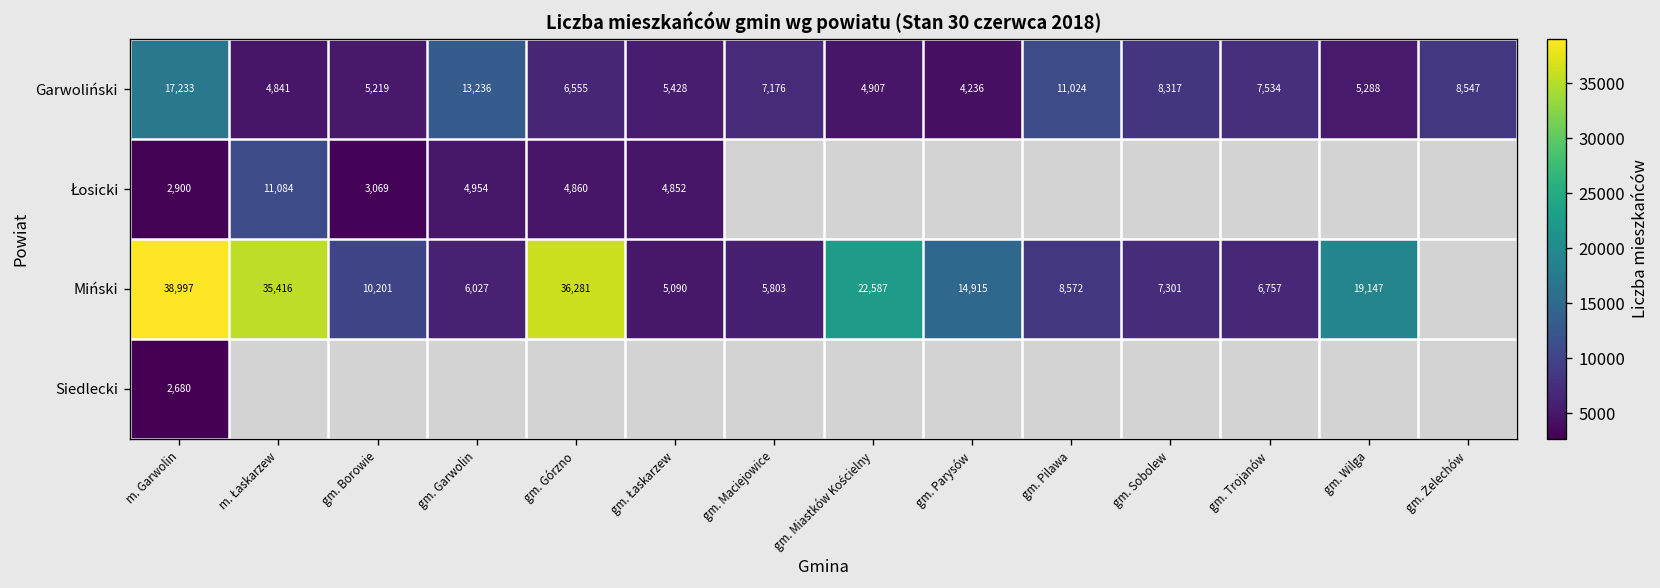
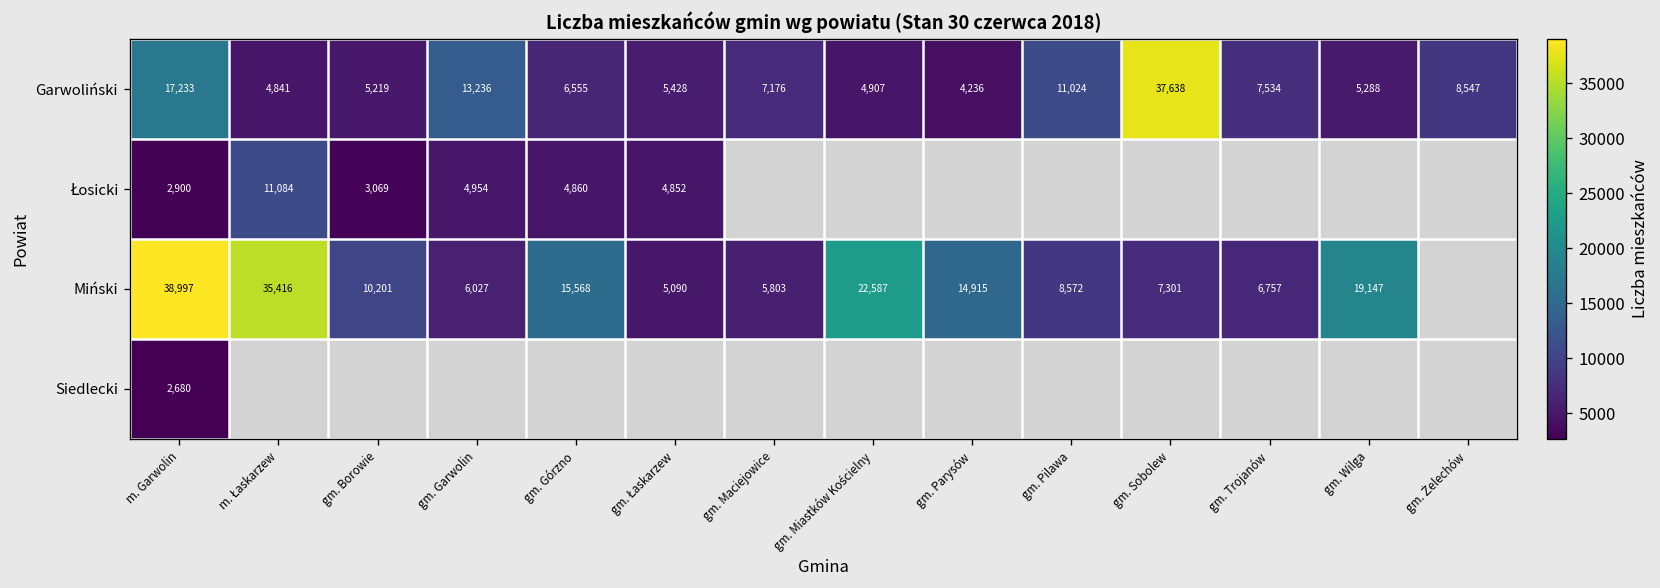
  {
    "Garwoliński": {
      "m. Garwolin": "17,233",
      "m. Łaskarzew": "4,841",
      "gm. Borowie": "5,219",
      "gm. Garwolin": "13,236",
      "gm. Górzno": "6,555",
      "gm. Łaskarzew": "5,428",
      "gm. Maciejowice": "7,176",
      "gm. Miastków Kościelny": "4,907",
      "gm. Parysów": "4,236",
      "gm. Pilawa": "11,024",
-     "gm. Sobolew": "8,317",
+     "gm. Sobolew": "37,638",
      "gm. Trojanów": "7,534",
      "gm. Wilga": "5,288",
      "gm. Żelechów": "8,547"
    },
    "Łosicki": {
      "m. Garwolin": "2,900",
      "m. Łaskarzew": "11,084",
      "gm. Borowie": "3,069",
      "gm. Garwolin": "4,954",
      "gm. Górzno": "4,860",
      "gm. Łaskarzew": "4,852"
    },
    "Miński": {
      "m. Garwolin": "38,997",
      "m. Łaskarzew": "35,416",
      "gm. Borowie": "10,201",
      "gm. Garwolin": "6,027",
-     "gm. Górzno": "36,281",
+     "gm. Górzno": "15,568",
      "gm. Łaskarzew": "5,090",
      "gm. Maciejowice": "5,803",
      "gm. Miastków Kościelny": "22,587",
      "gm. Parysów": "14,915",
      "gm. Pilawa": "8,572",
      "gm. Sobolew": "7,301",
      "gm. Trojanów": "6,757",
      "gm. Wilga": "19,147"
    },
    "Siedlecki": {
      "m. Garwolin": "2,680"
    }
  }
